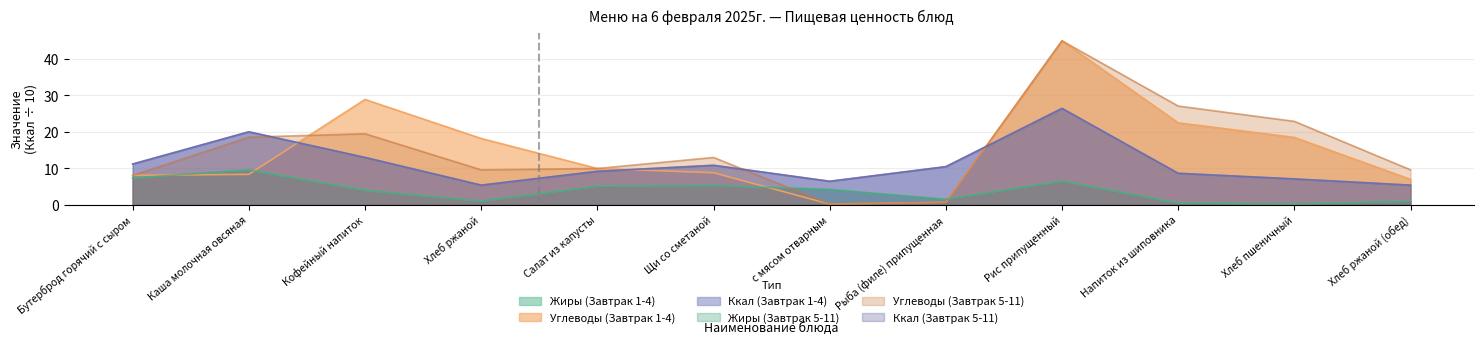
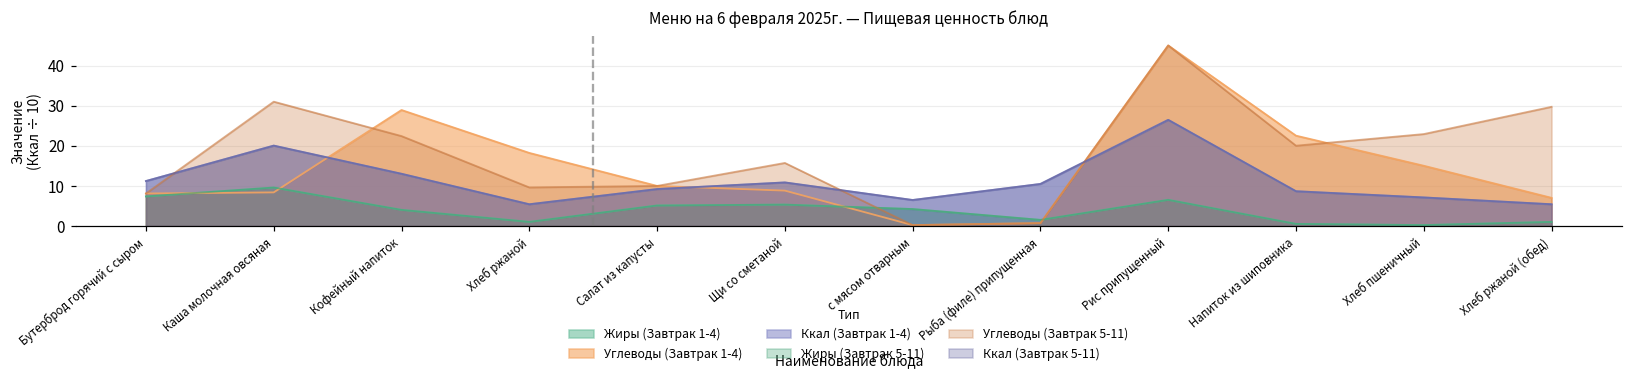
  {
    "Углеводы (Завтрак 1-4)": {
      "Каша молочная овсяная": 8,
      "Кофейный напиток": 29,
      "Хлеб ржаной": 18,
      "Щи со сметаной": 9,
      "Напиток из шиповника": 23,
-     "Хлеб пшеничный": 19,
+     "Хлеб пшеничный": 15,
      "Хлеб ржаной (обед)": 7
    },
    "Углеводы (Завтрак 5-11)": {
-     "Каша молочная овсяная": 19,
-     "Кофейный напиток": 20,
+     "Каша молочная овсяная": 31,
+     "Кофейный напиток": 22,
      "Хлеб ржаной": 10,
-     "Щи со сметаной": 13,
-     "Напиток из шиповника": 27,
+     "Щи со сметаной": 16,
+     "Напиток из шиповника": 20,
      "Хлеб пшеничный": 23,
-     "Хлеб ржаной (обед)": 10
+     "Хлеб ржаной (обед)": 30
    }
  }
